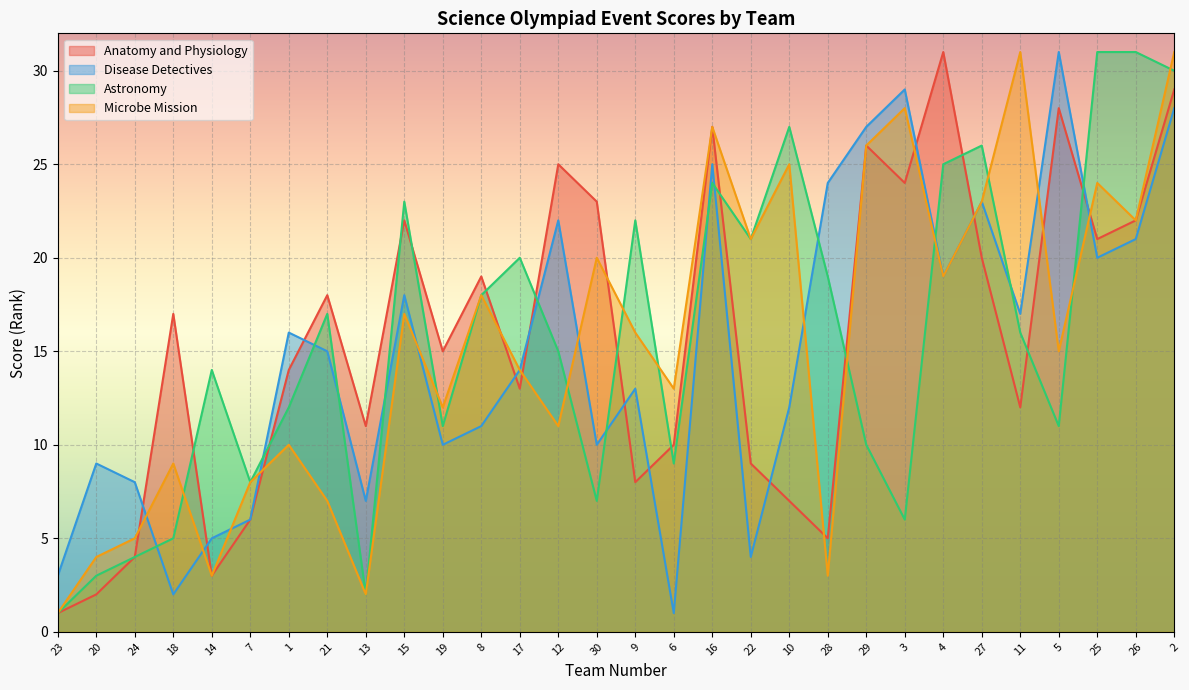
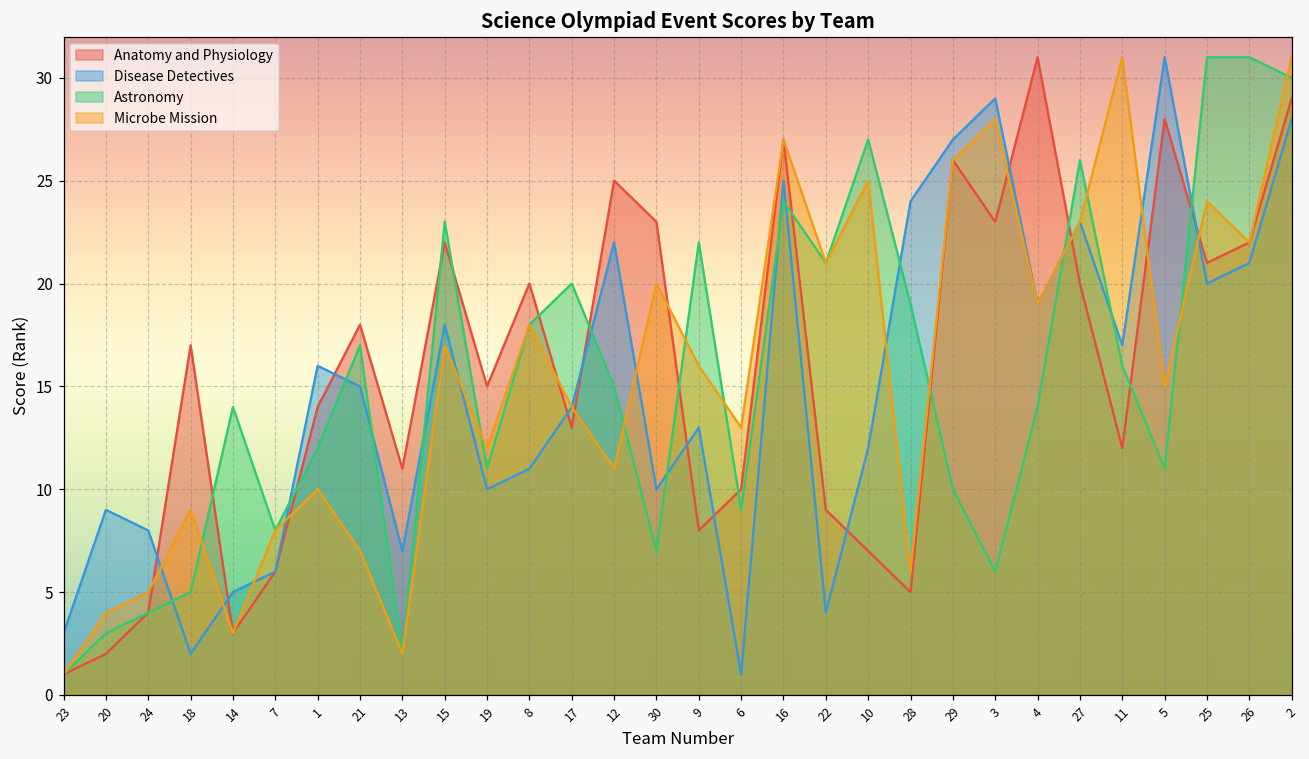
  {
    "Anatomy and Physiology": {
      "20": 2,
      "18": 17,
      "1": 14,
      "21": 18,
      "13": 11,
      "15": 22,
      "19": 15,
-     "8": 19,
+     "8": 20,
      "17": 13,
      "12": 25,
      "30": 23,
      "9": 8,
      "6": 10,
      "22": 9,
      "10": 7,
      "28": 5,
-     "3": 24,
+     "3": 23,
      "4": 31,
      "27": 20,
      "11": 12,
      "5": 28,
      "25": 21,
      "2": 29
    },
    "Disease Detectives": {
      "23": 3,
      "20": 9,
      "24": 8,
      "18": 2,
      "14": 5,
      "1": 16,
      "21": 15,
      "13": 7,
      "15": 18,
      "19": 10,
      "8": 11,
      "12": 22,
      "30": 10,
      "9": 13,
      "6": 1,
      "16": 25,
      "22": 4,
      "10": 12,
      "28": 24,
      "29": 27,
      "3": 29,
      "11": 17,
      "5": 31,
      "25": 20,
      "26": 21,
      "2": 28
    },
    "Astronomy": {
      "20": 3,
      "18": 5,
      "14": 14,
      "1": 12,
      "21": 17,
      "15": 23,
      "19": 11,
      "17": 20,
      "12": 15,
      "30": 7,
      "9": 22,
      "6": 9,
      "16": 24,
      "10": 27,
      "28": 19,
      "29": 10,
      "3": 6,
-     "4": 25,
+     "4": 14,
      "27": 26,
      "11": 16,
      "5": 11,
      "25": 31,
      "26": 31,
      "2": 30
    },
    "Microbe Mission": {
      "20": 4,
      "24": 5,
      "18": 9,
      "1": 10,
      "21": 7,
      "15": 17,
      "19": 12,
      "12": 11,
      "30": 20,
      "9": 16,
      "6": 13,
      "10": 25,
-     "28": 3,
+     "28": 6,
      "3": 28,
      "11": 31,
      "5": 15,
      "25": 24,
      "2": 31
    }
  }
